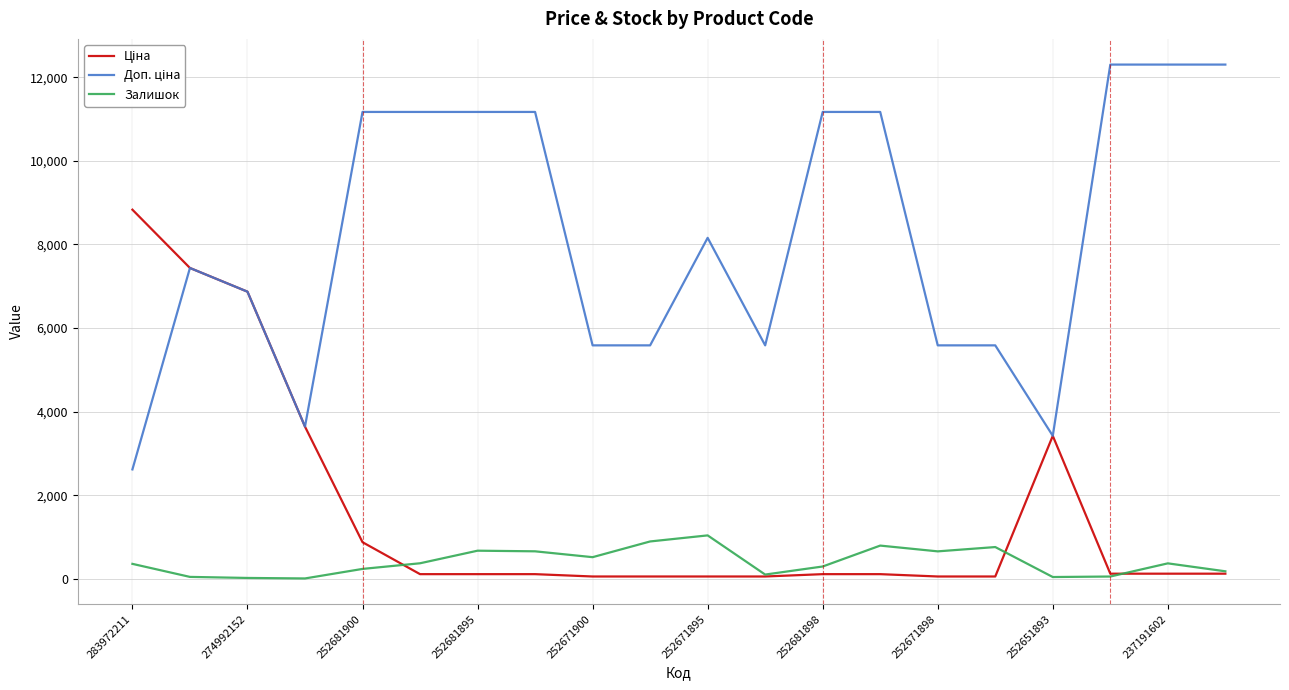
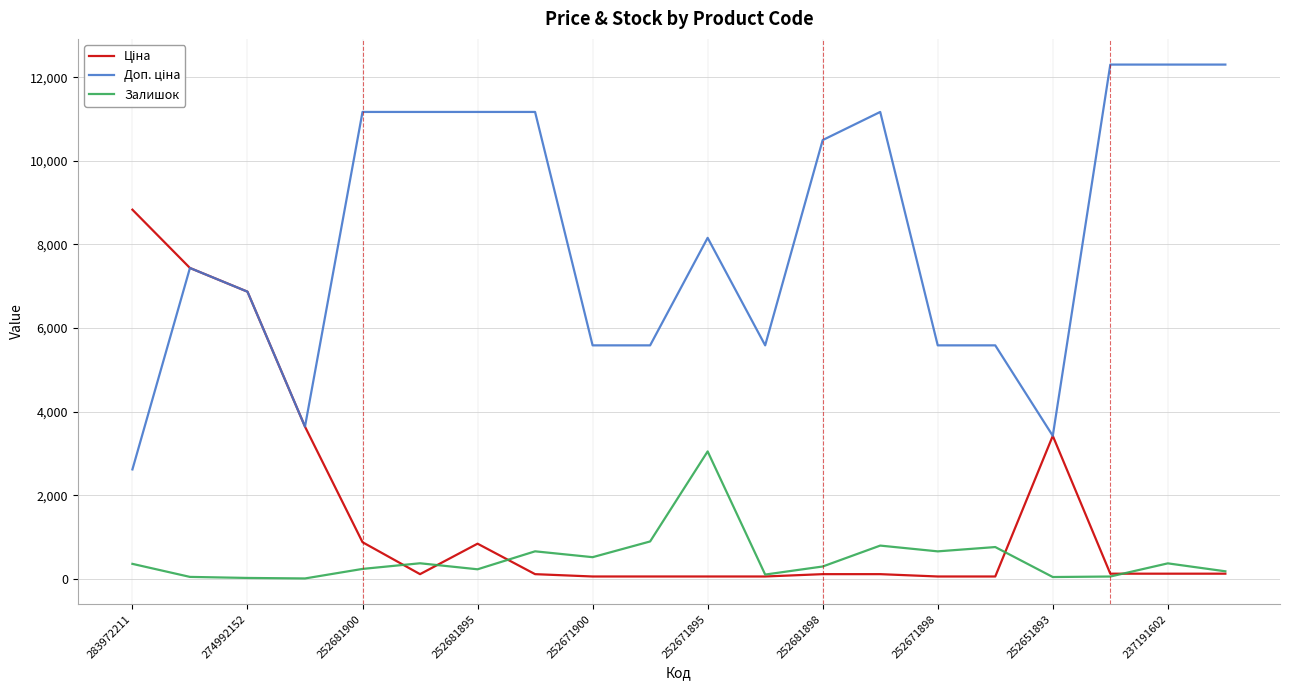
  {
    "Ціна": {
      "283972211": "8,800",
      "252681900": "900",
-     "252681895": "100",
+     "252681895": "800",
      "252671900": "100",
      "252671895": "100",
      "252681898": "100",
      "252671898": "100",
      "237191602": "100"
    },
    "Доп. ціна": {
      "283972211": "2,600",
      "252681900": "11,200",
      "252681895": "11,200",
      "252671900": "5,600",
      "252671895": "8,200",
-     "252681898": "11,200",
+     "252681898": "10,500",
      "252671898": "5,600",
      "237191602": "12,300"
    },
    "Залишок": {
      "283972211": "400",
      "274992152": "0",
      "252681900": "200",
-     "252681895": "700",
+     "252681895": "200",
      "252671900": "500",
-     "252671895": "1,000",
+     "252671895": "3,000",
      "252681898": "300",
      "252671898": "700",
      "252651893": "0",
      "237191602": "400"
    }
  }
